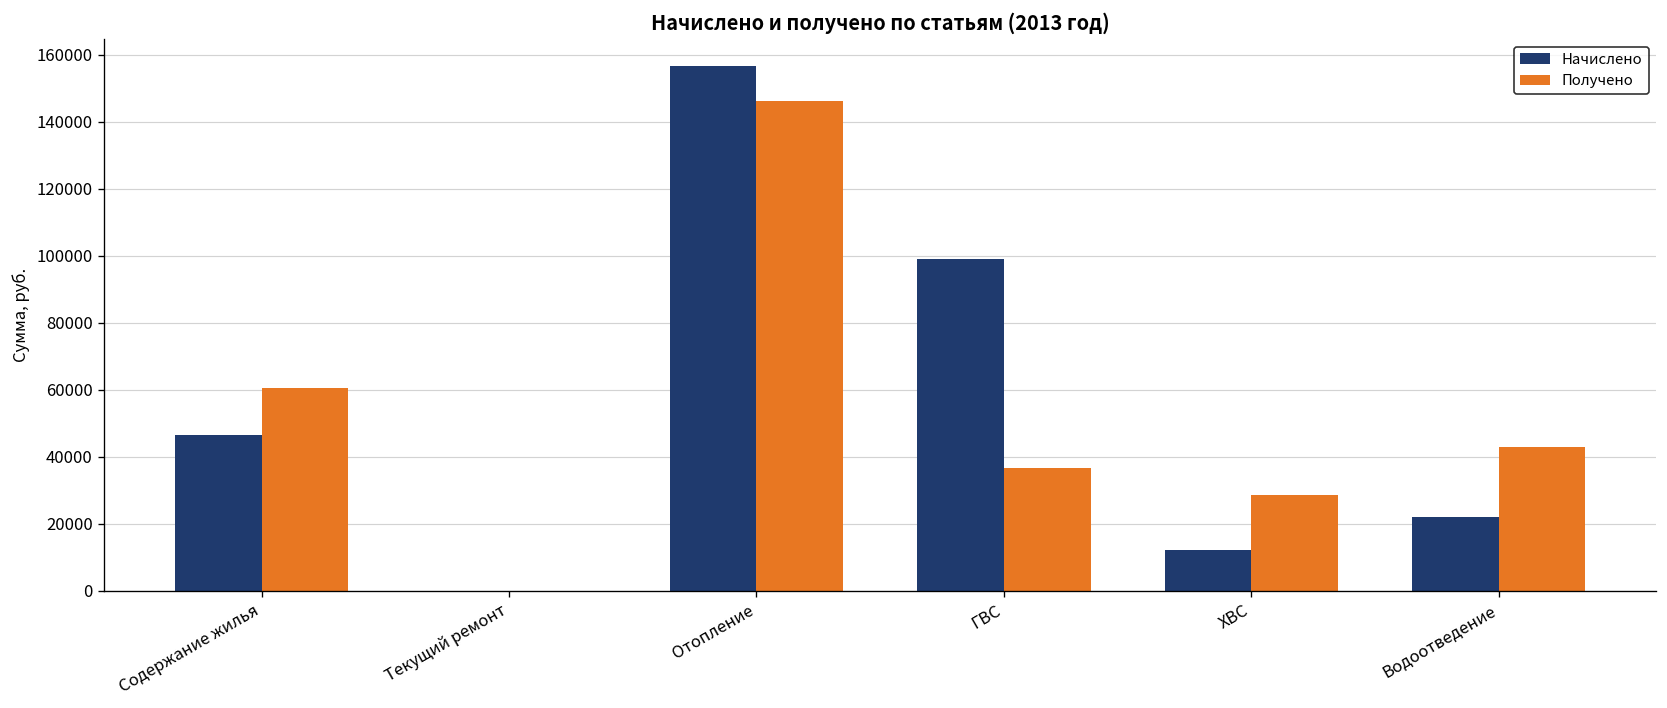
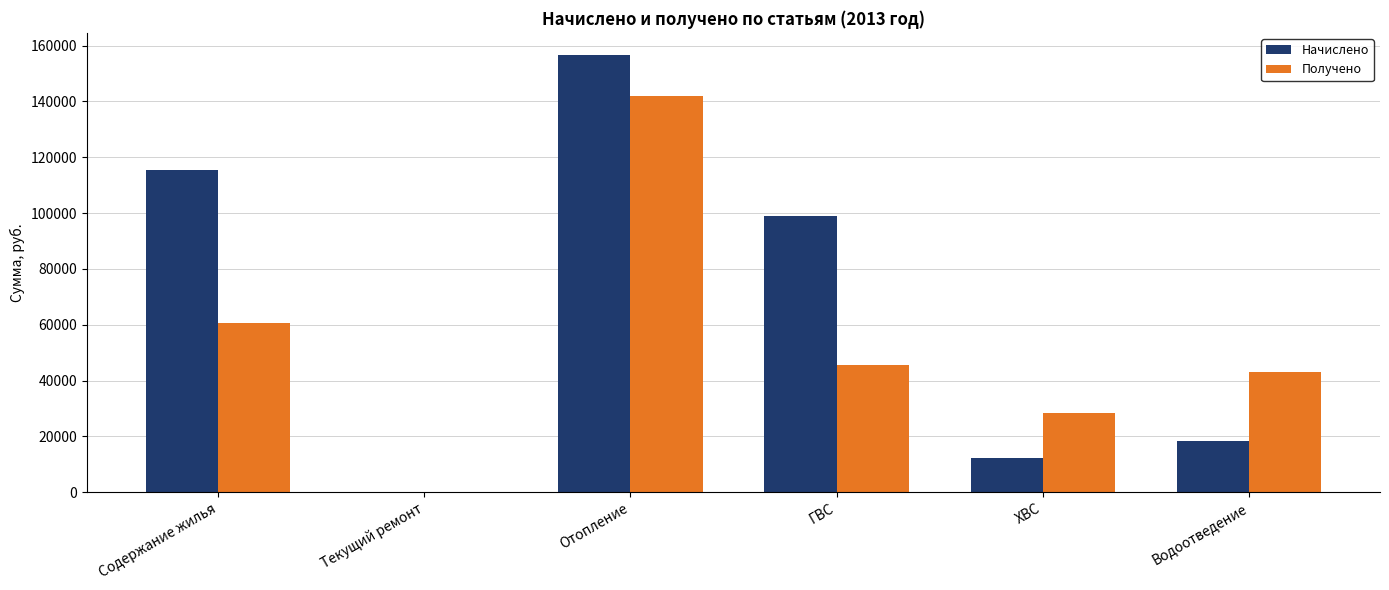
  {
    "Начислено": {
-     "Содержание жилья": 46000,
+     "Содержание жилья": 115000,
      "Текущий ремонт": 0,
      "Отопление": 157000,
      "ГВС": 99000,
      "ХВС": 12000,
-     "Водоотведение": 22000
+     "Водоотведение": 18000
    },
    "Получено": {
      "Содержание жилья": 60000,
      "Текущий ремонт": 0,
-     "Отопление": 146000,
-     "ГВС": 37000,
+     "Отопление": 142000,
+     "ГВС": 45000,
      "ХВС": 28000,
      "Водоотведение": 43000
    }
  }
